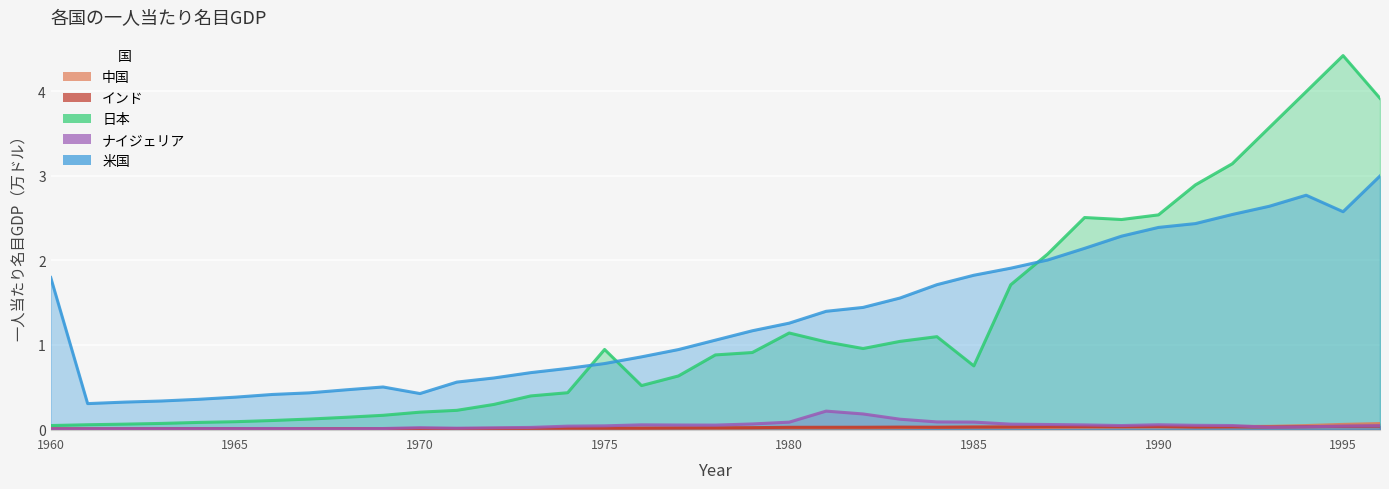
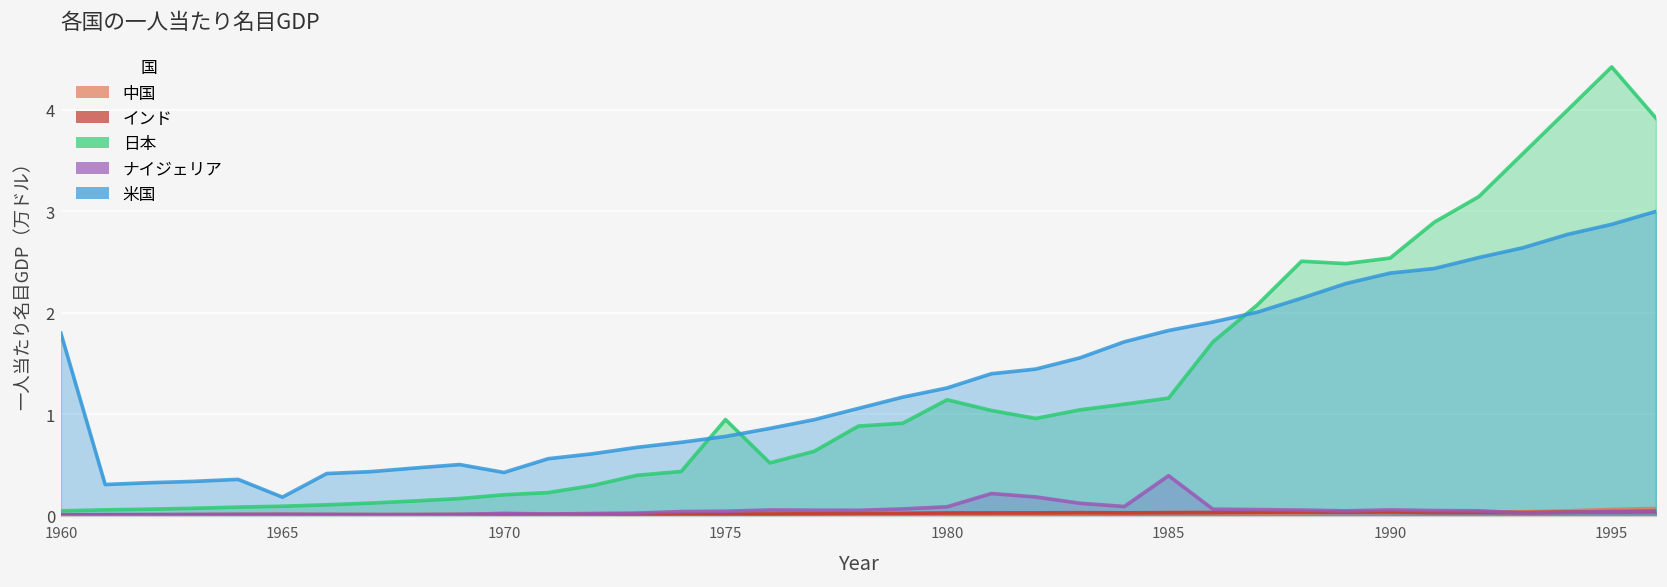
  {
    "日本": {
      "1960": 0.0,
      "1965": 0.1,
      "1970": 0.2,
      "1975": 0.9,
      "1980": 1.1,
-     "1985": 0.8,
+     "1985": 1.2,
      "1990": 2.5,
      "1995": 4.4
    },
    "ナイジェリア": {
      "1980": 0.1,
-     "1985": 0.1
+     "1985": 0.4
    },
    "米国": {
      "1960": 1.8,
-     "1965": 0.4,
+     "1965": 0.2,
      "1970": 0.4,
      "1975": 0.8,
      "1980": 1.3,
      "1985": 1.8,
      "1990": 2.4,
-     "1995": 2.6
+     "1995": 2.9
    }
  }
